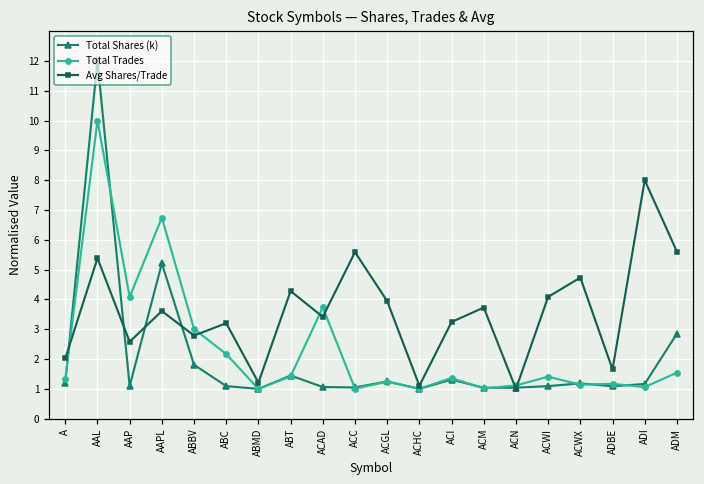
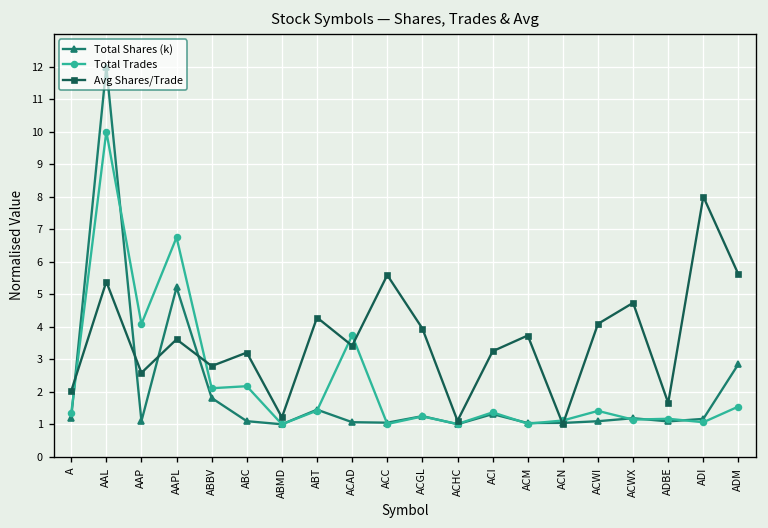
  {
    "Total Trades": {
      "A": 1.3,
      "AAL": 10.0,
      "AAP": 4.1,
      "AAPL": 6.7,
-     "ABBV": 3.0,
+     "ABBV": 2.1,
      "ABC": 2.2,
      "ACAD": 3.7,
      "ACWI": 1.4,
      "ADI": 1.1,
      "ADM": 1.5
    }
  }
